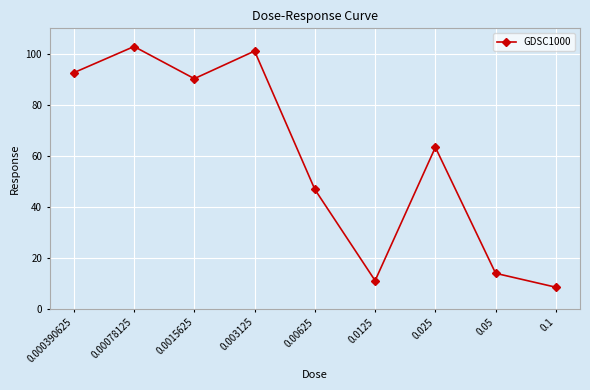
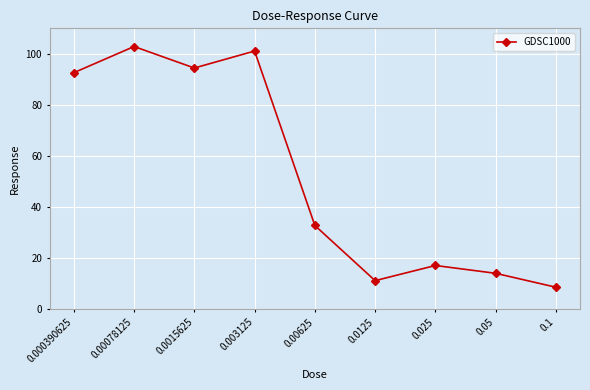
  {
    "0.000390625": 93,
    "0.00078125": 103,
-   "0.0015625": 90,
+   "0.0015625": 94,
    "0.003125": 101,
-   "0.00625": 47,
+   "0.00625": 33,
    "0.0125": 11,
-   "0.025": 63,
+   "0.025": 17,
    "0.05": 14,
    "0.1": 9
  }
